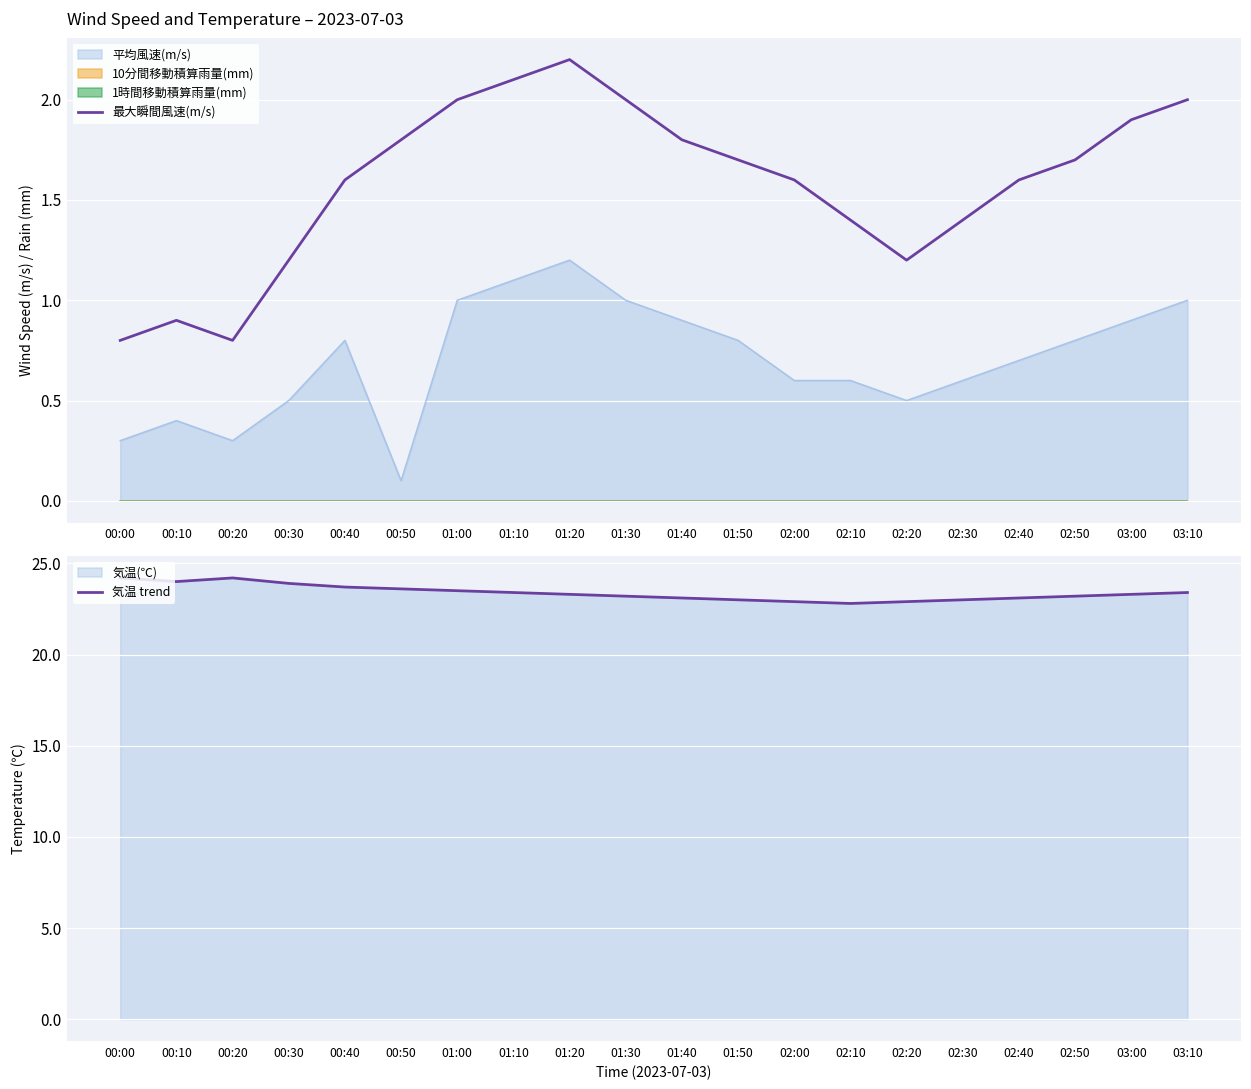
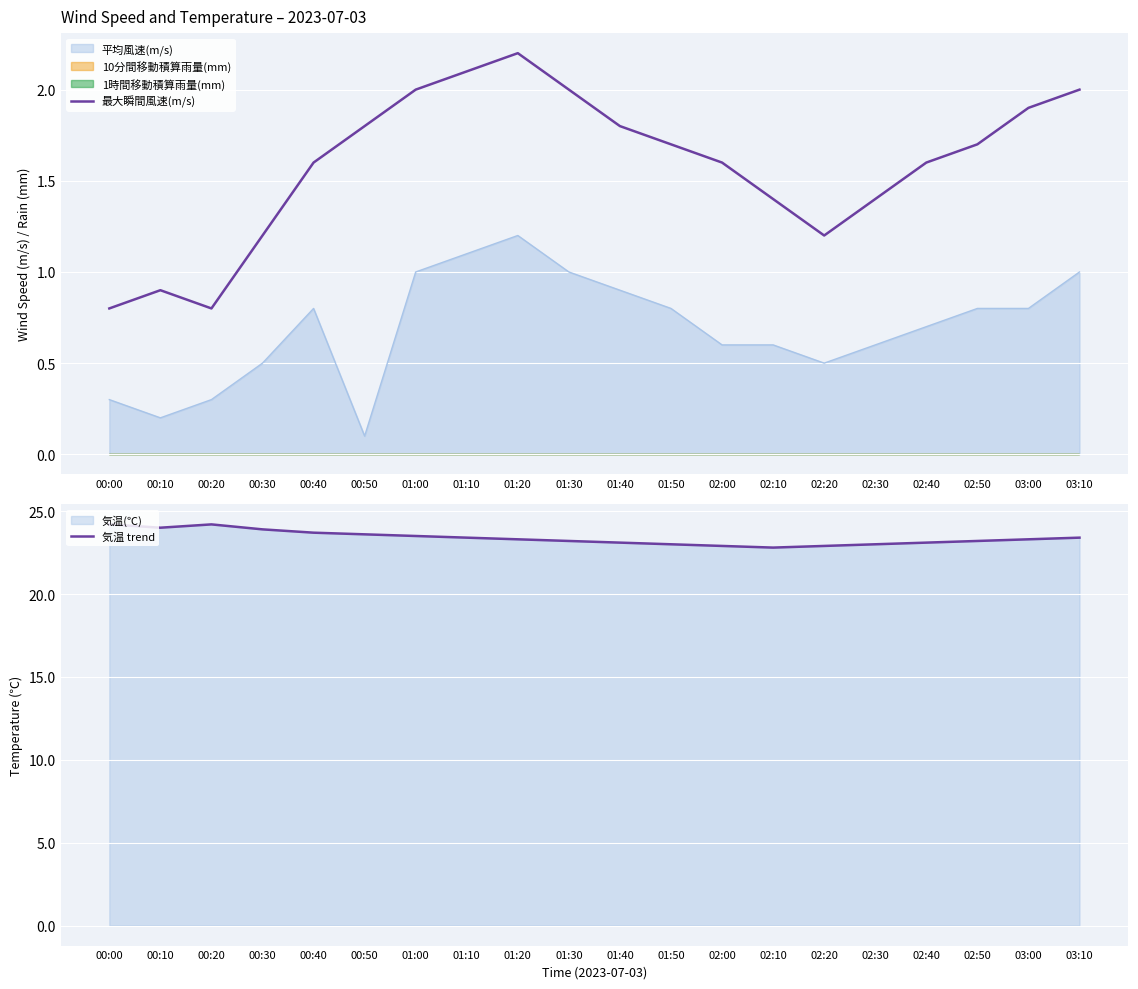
  {
    "Wind Speed and Temperature – 2023-07-03": {
      "平均風速(m/s)": {
        "00:00": 0.3,
-       "00:10": 0.4,
+       "00:10": 0.2,
        "00:20": 0.3,
        "00:30": 0.5,
        "00:40": 0.8,
        "00:50": 0.1,
        "01:00": 1.0,
        "01:10": 1.1,
        "01:20": 1.2,
        "01:30": 1.0,
        "01:40": 0.9,
        "01:50": 0.8,
        "02:00": 0.6,
        "02:10": 0.6,
        "02:20": 0.5,
        "02:30": 0.6,
        "02:40": 0.7,
        "02:50": 0.8,
-       "03:00": 0.9,
+       "03:00": 0.8,
        "03:10": 1.0
      },
      "最大瞬間風速(m/s)": {
        "00:00": 0.8,
        "00:10": 0.9,
        "00:20": 0.8,
        "00:30": 1.2,
        "00:40": 1.6,
        "00:50": 1.8,
        "01:00": 2.0,
        "01:10": 2.1,
        "01:20": 2.2,
        "01:30": 2.0,
        "01:40": 1.8,
        "01:50": 1.7,
        "02:00": 1.6,
        "02:10": 1.4,
        "02:20": 1.2,
        "02:30": 1.4,
        "02:40": 1.6,
        "02:50": 1.7,
        "03:00": 1.9,
        "03:10": 2.0
      },
      "1時間移動積算雨量(mm)": {
        "00:00": 0.0,
        "00:10": 0.0,
        "00:20": 0.0,
        "00:30": 0.0,
        "00:40": 0.0,
        "00:50": 0.0,
        "01:00": 0.0,
        "01:10": 0.0,
        "01:20": 0.0,
        "01:30": 0.0,
        "01:40": 0.0,
        "01:50": 0.0,
        "02:00": 0.0,
        "02:10": 0.0,
        "02:20": 0.0,
        "02:30": 0.0,
        "02:40": 0.0,
        "02:50": 0.0,
        "03:00": 0.0,
        "03:10": 0.0
      }
    }
  }
